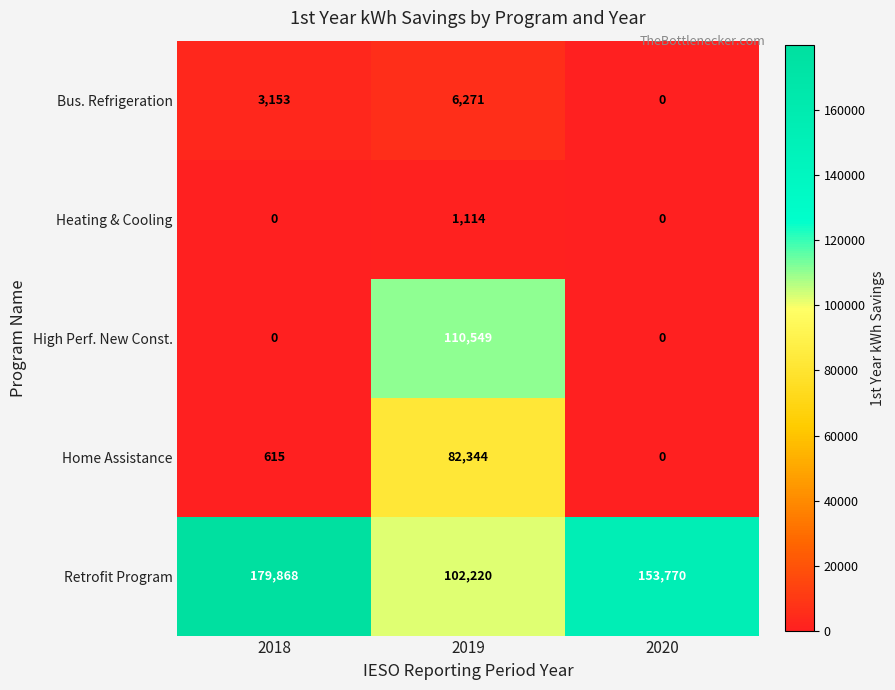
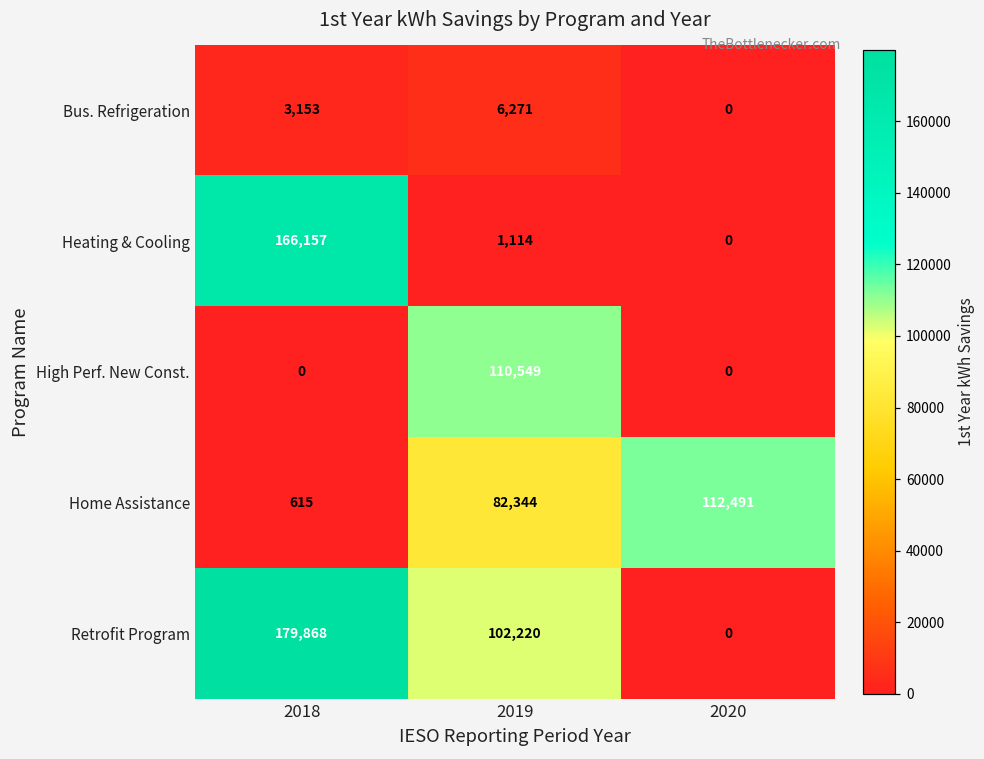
  {
    "Bus. Refrigeration": {
      "2018": "3,153",
      "2019": "6,271"
    },
    "Heating & Cooling": {
-     "2018": "0",
+     "2018": "166,157",
      "2019": "1,114",
      "2020": "0"
    },
    "High Perf. New Const.": {
      "2018": "0",
      "2019": "110,549",
      "2020": "0"
    },
    "Home Assistance": {
      "2018": "615",
      "2019": "82,344",
-     "2020": "0"
+     "2020": "112,491"
    },
    "Retrofit Program": {
      "2018": "179,868",
      "2019": "102,220",
-     "2020": "153,770"
+     "2020": "0"
    }
  }
